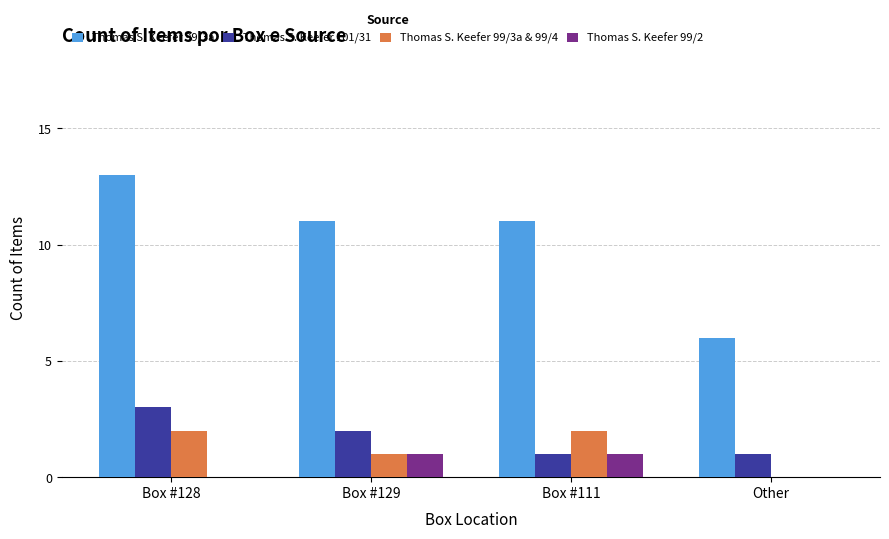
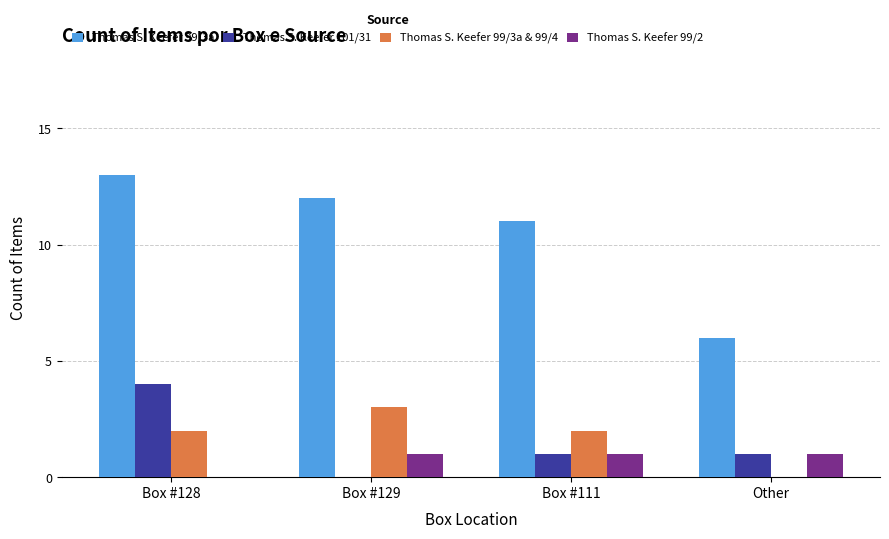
  {
    "Thomas S. Keefer 99/3a": {
      "Box #128": 13,
-     "Box #129": 11,
+     "Box #129": 12,
      "Box #111": 11,
      "Other": 6
    },
    "Thomas S. Keefer 101/31": {
-     "Box #128": 3,
-     "Box #129": 2,
+     "Box #128": 4,
+     "Box #129": 0,
      "Box #111": 1,
      "Other": 1
    },
    "Thomas S. Keefer 99/3a & 99/4": {
      "Box #128": 2,
-     "Box #129": 1,
+     "Box #129": 3,
      "Box #111": 2,
      "Other": 0
    },
    "Thomas S. Keefer 99/2": {
      "Box #128": 0,
      "Box #129": 1,
      "Box #111": 1,
-     "Other": 0
+     "Other": 1
    }
  }
